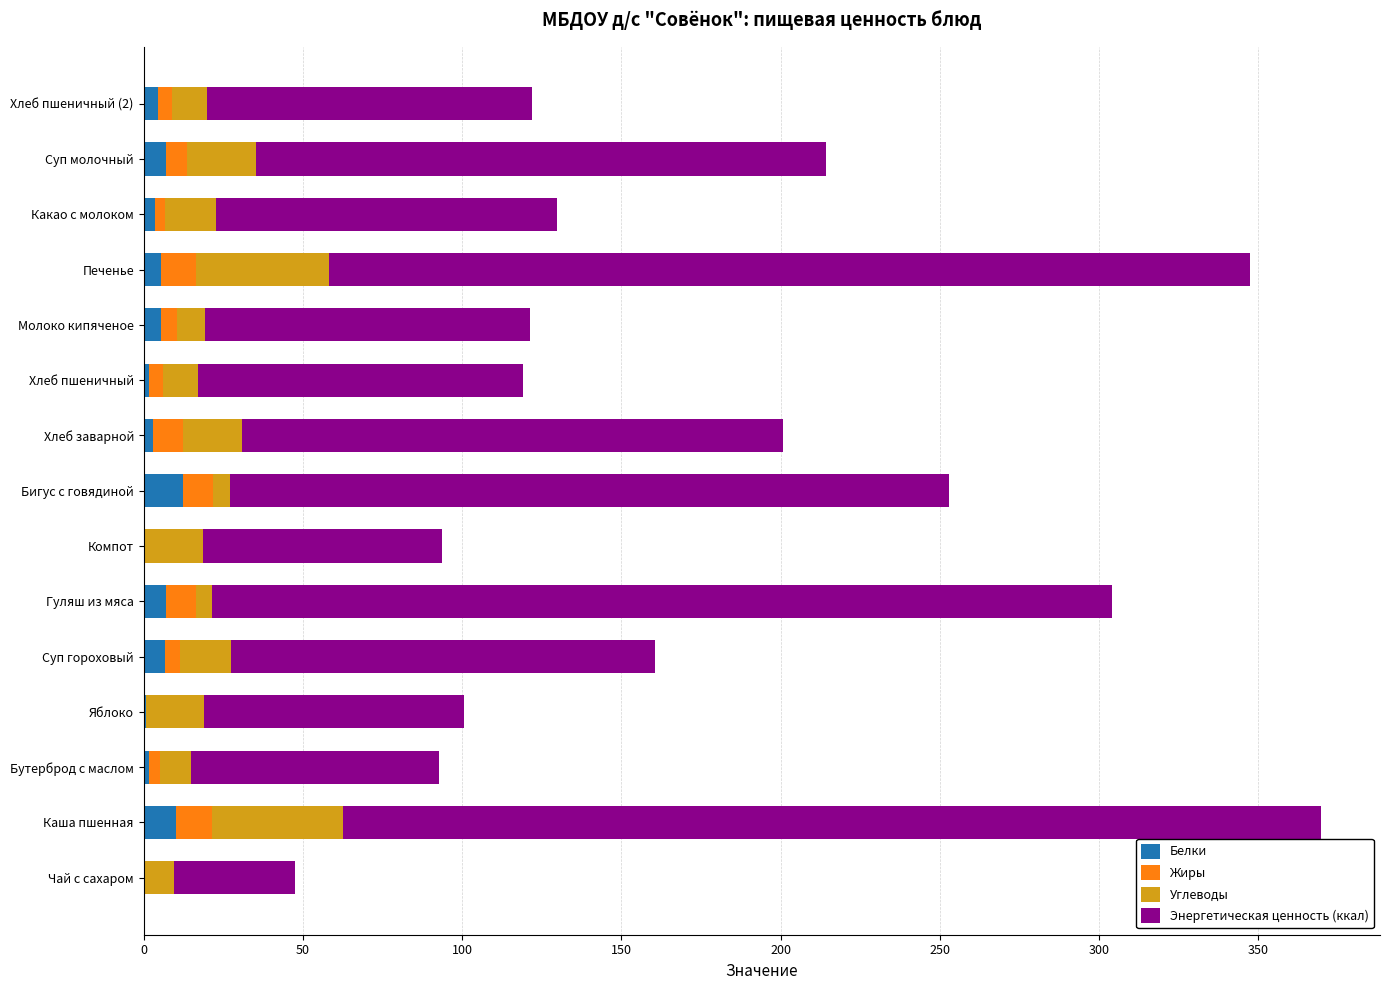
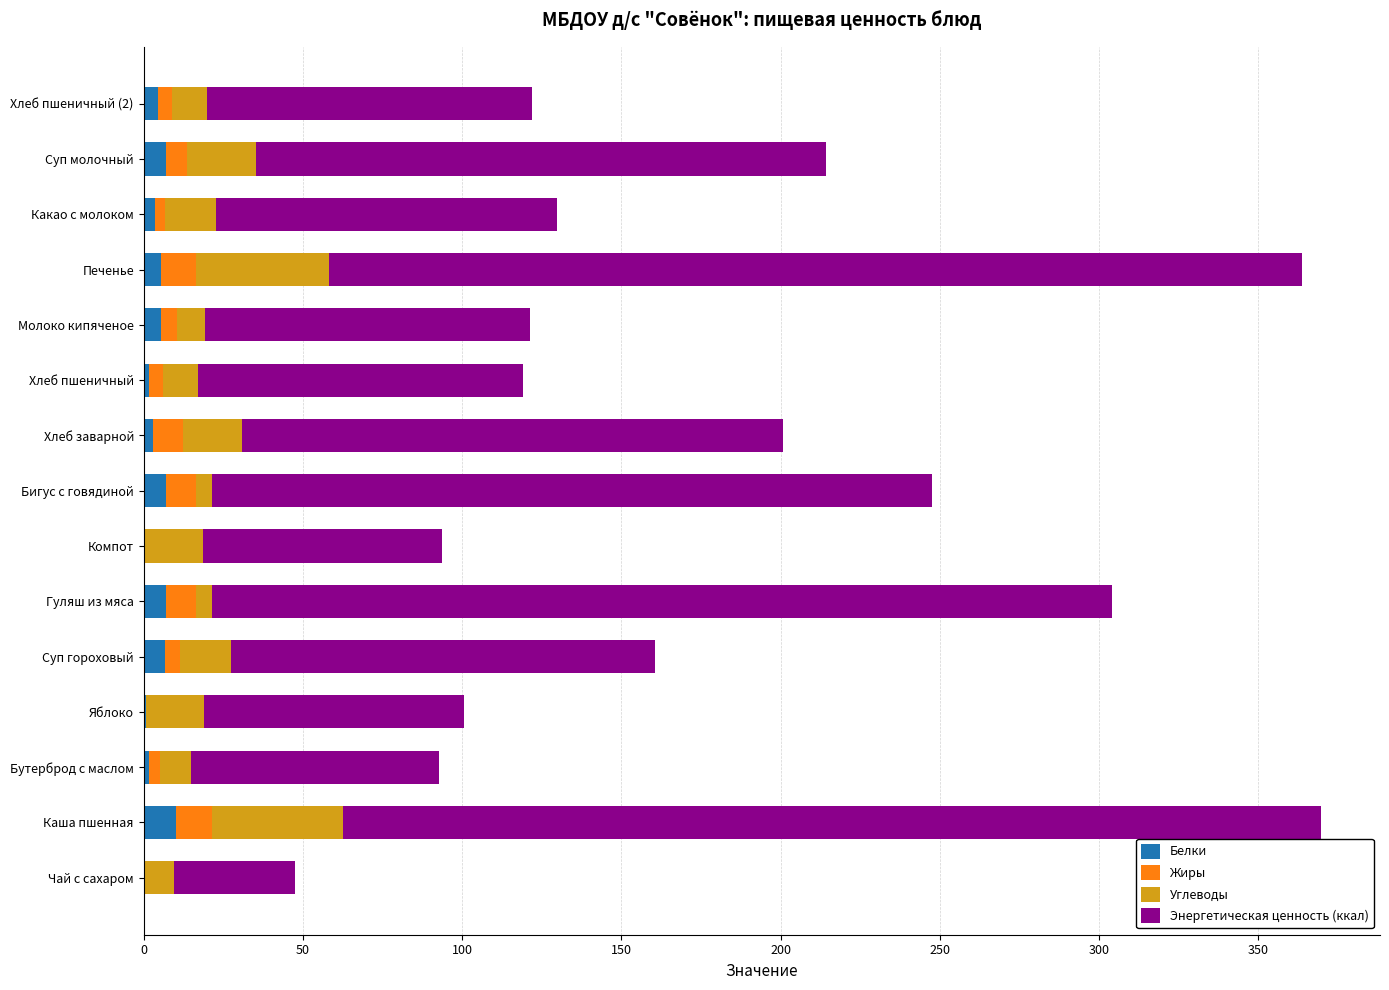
  {
    "Белки": {
      "Хлеб пшеничный (2)": 5,
      "Суп молочный": 7,
      "Какао с молоком": 4,
      "Печенье": 5,
      "Молоко кипяченое": 5,
      "Хлеб пшеничный": 2,
      "Хлеб заварной": 3,
-     "Бигус с говядиной": 13,
+     "Бигус с говядиной": 7,
      "Гуляш из мяса": 7,
      "Суп гороховый": 7,
      "Яблоко": 1,
      "Бутерброд с маслом": 2,
      "Каша пшенная": 10
    },
    "Энергетическая ценность (ккал)": {
      "Хлеб пшеничный (2)": 102,
      "Суп молочный": 179,
      "Какао с молоком": 107,
-     "Печенье": 289,
+     "Печенье": 305,
      "Молоко кипяченое": 102,
      "Хлеб пшеничный": 102,
      "Хлеб заварной": 170,
      "Бигус с говядиной": 226,
      "Компот": 75,
      "Гуляш из мяса": 282,
      "Суп гороховый": 133,
      "Яблоко": 82,
      "Бутерброд с маслом": 78,
      "Каша пшенная": 307,
      "Чай с сахаром": 38
    }
  }
